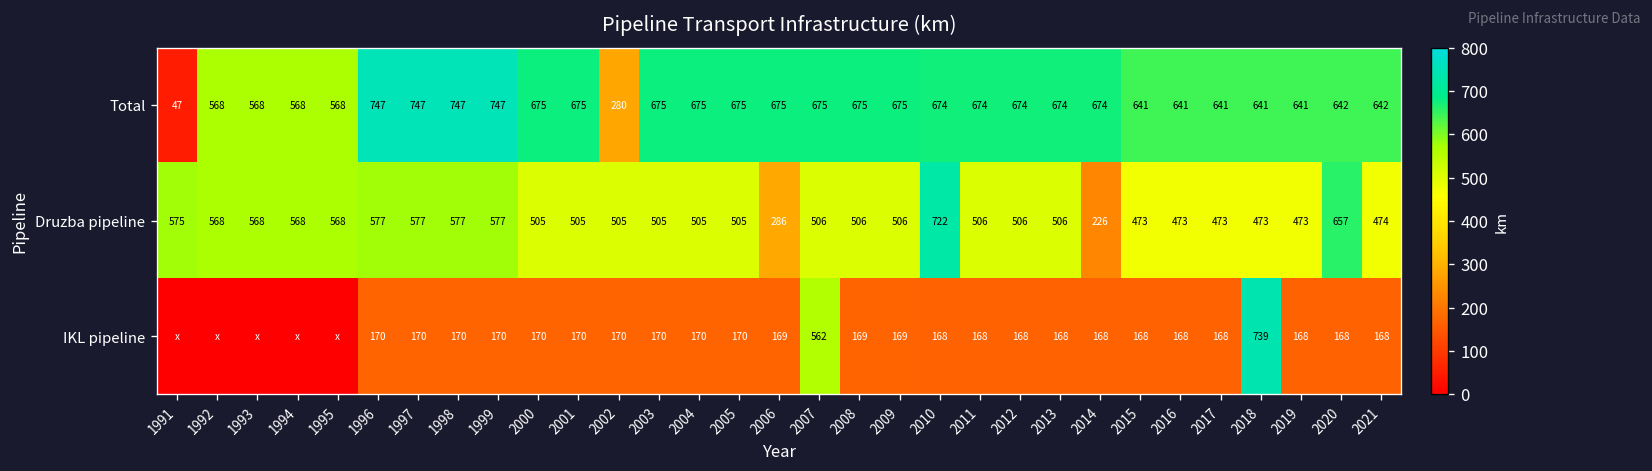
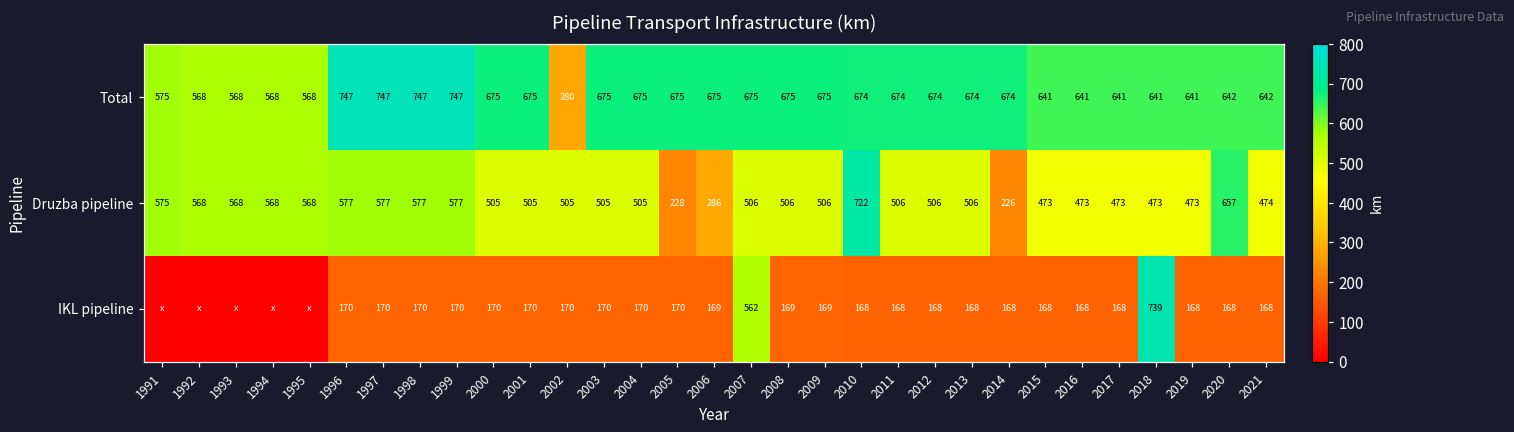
  {
    "Total": {
-     "1991": 47,
+     "1991": 575,
      "1992": 568,
      "1993": 568,
      "1994": 568,
      "1995": 568,
      "1996": 747,
      "1997": 747,
      "1998": 747,
      "1999": 747,
      "2000": 675,
      "2001": 675,
      "2002": 280,
      "2003": 675,
      "2004": 675,
      "2005": 675,
      "2006": 675,
      "2007": 675,
      "2008": 675,
      "2009": 675,
      "2010": 674,
      "2011": 674,
      "2012": 674,
      "2013": 674,
      "2014": 674,
      "2015": 641,
      "2016": 641,
      "2017": 641,
      "2018": 641,
      "2019": 641,
      "2020": 642,
      "2021": 642
    },
    "Druzba pipeline": {
      "1991": 575,
      "1992": 568,
      "1993": 568,
      "1994": 568,
      "1995": 568,
      "1996": 577,
      "1997": 577,
      "1998": 577,
      "1999": 577,
      "2000": 505,
      "2001": 505,
      "2002": 505,
      "2003": 505,
      "2004": 505,
-     "2005": 505,
+     "2005": 228,
      "2006": 286,
      "2007": 506,
      "2008": 506,
      "2009": 506,
      "2010": 722,
      "2011": 506,
      "2012": 506,
      "2013": 506,
      "2014": 226,
      "2015": 473,
      "2016": 473,
      "2017": 473,
      "2018": 473,
      "2019": 473,
      "2020": 657,
      "2021": 474
    },
    "IKL pipeline": {
      "1996": 170,
      "1997": 170,
      "1998": 170,
      "1999": 170,
      "2000": 170,
      "2001": 170,
      "2002": 170,
      "2003": 170,
      "2004": 170,
      "2005": 170,
      "2006": 169,
      "2007": 562,
      "2008": 169,
      "2009": 169,
      "2010": 168,
      "2011": 168,
      "2012": 168,
      "2013": 168,
      "2014": 168,
      "2015": 168,
      "2016": 168,
      "2017": 168,
      "2018": 739,
      "2019": 168,
      "2020": 168,
      "2021": 168
    }
  }
